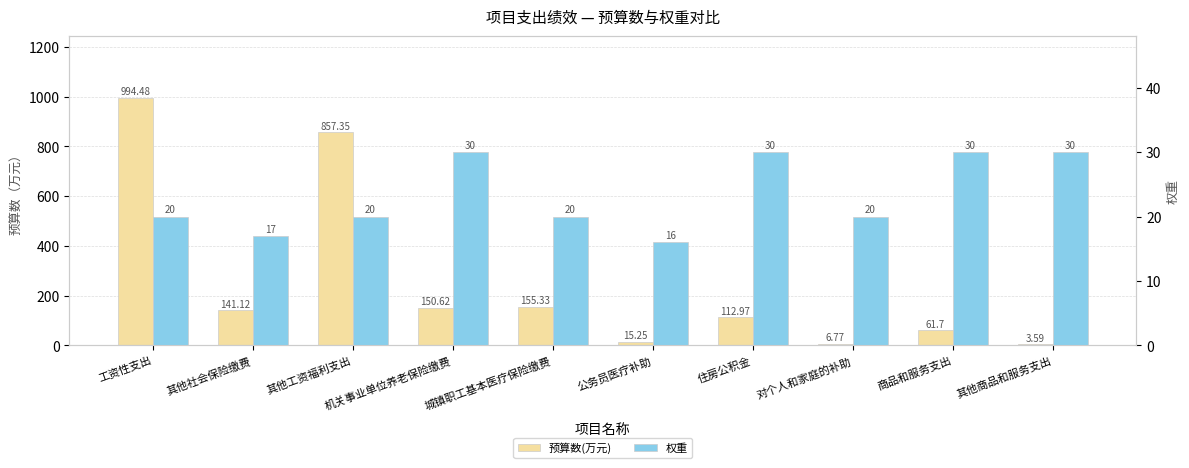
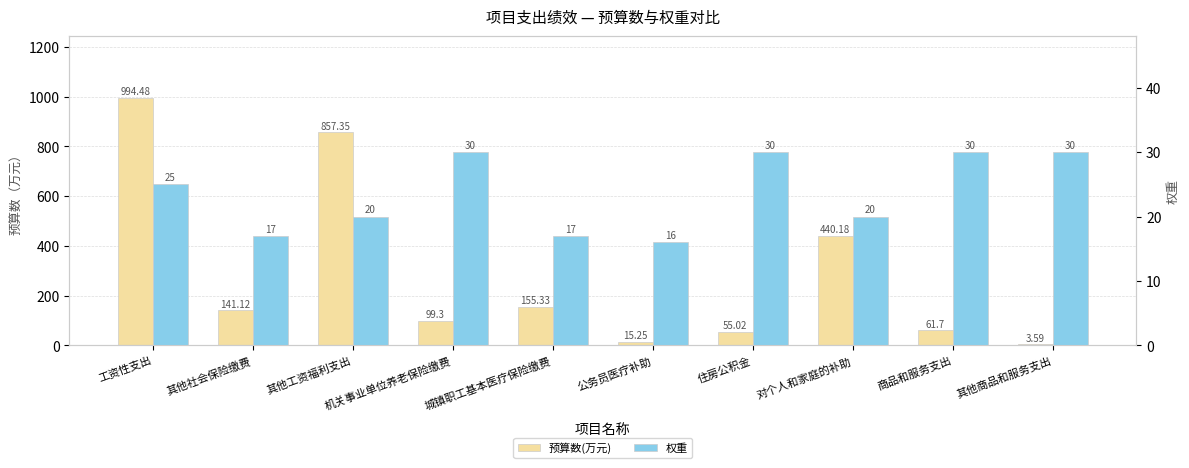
  {
    "预算数(万元)": {
      "工资性支出": 994.48,
      "其他社会保险缴费": 141.12,
      "其他工资福利支出": 857.35,
-     "机关事业单位养老保险缴费": 150.62,
+     "机关事业单位养老保险缴费": 99.3,
      "城镇职工基本医疗保险缴费": 155.33,
      "公务员医疗补助": 15.25,
-     "住房公积金": 112.97,
-     "对个人和家庭的补助": 6.77,
+     "住房公积金": 55.02,
+     "对个人和家庭的补助": 440.18,
      "商品和服务支出": 61.7,
      "其他商品和服务支出": 3.59
    },
    "权重": {
-     "工资性支出": 20,
+     "工资性支出": 25,
      "其他社会保险缴费": 17,
      "其他工资福利支出": 20,
      "机关事业单位养老保险缴费": 30,
-     "城镇职工基本医疗保险缴费": 20,
+     "城镇职工基本医疗保险缴费": 17,
      "公务员医疗补助": 16,
      "住房公积金": 30,
      "对个人和家庭的补助": 20,
      "商品和服务支出": 30,
      "其他商品和服务支出": 30
    }
  }
